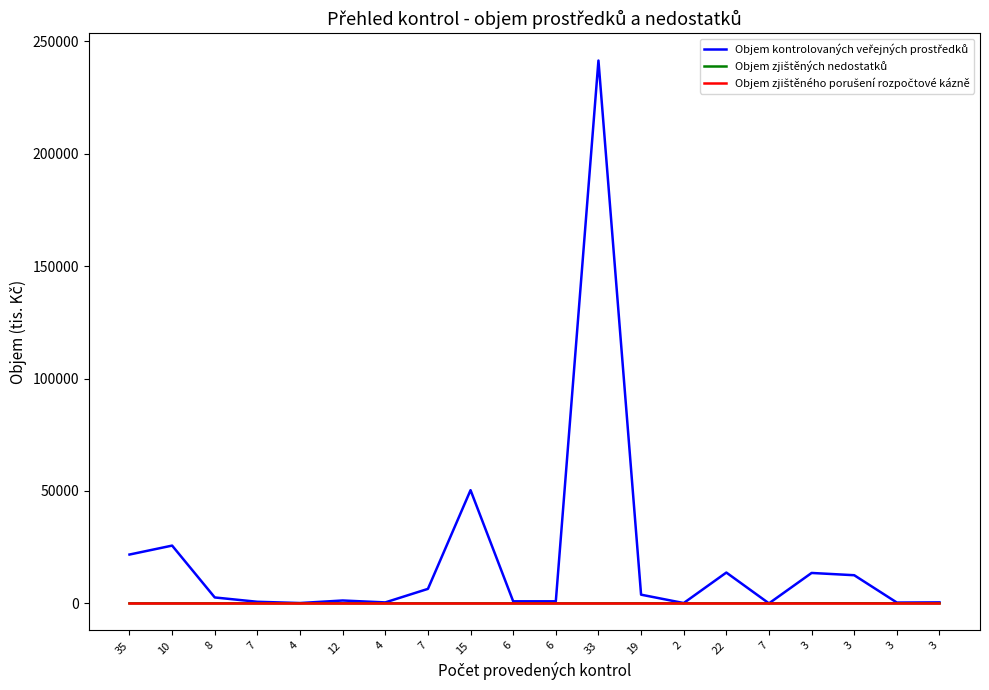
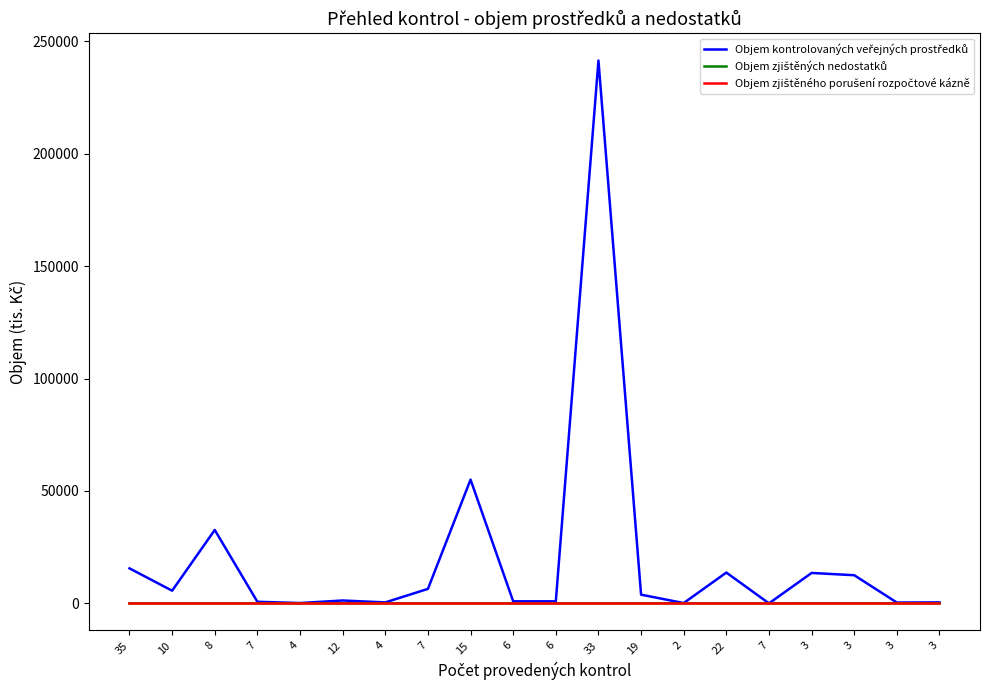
  {
    "Objem kontrolovaných veřejných prostředků": {
-     "35": 22000,
-     "10": 26000,
-     "8": 3000,
+     "35": 16000,
+     "10": 6000,
+     "8": 33000,
      "12": 1000,
-     "15": 50000,
+     "15": 55000,
      "33": 242000,
      "19": 4000,
      "22": 14000
    },
    "Objem zjištěného porušení rozpočtové kázně": {
      "35": 0,
      "10": 0,
      "8": 0,
      "12": 0,
      "15": 0,
      "33": 0,
      "19": 0,
      "22": 0
    }
  }
